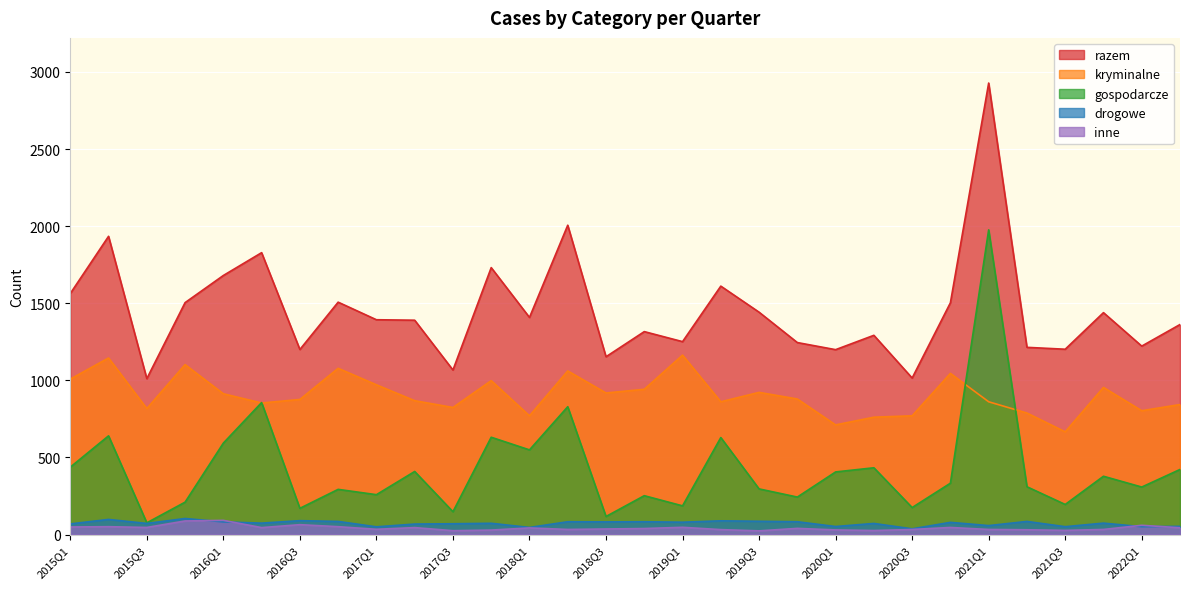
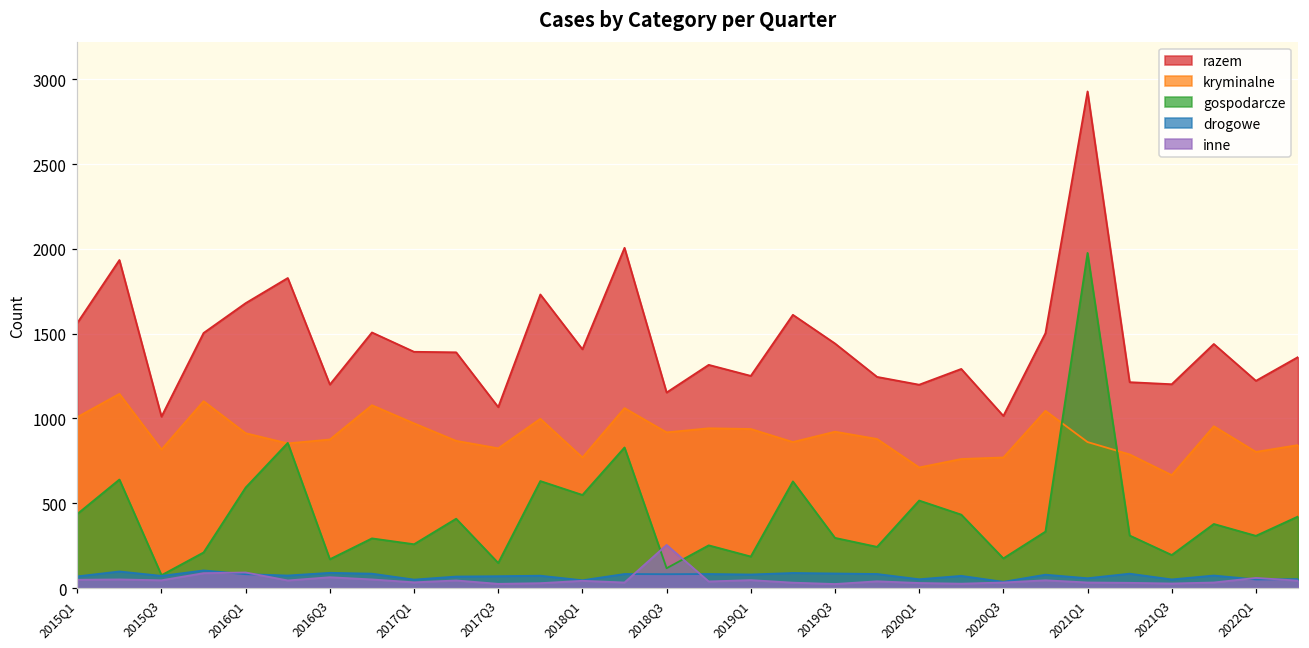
  {
    "razem": {
      "2015Q1": 1560,
      "2015Q3": 1010,
      "2016Q1": 1680,
      "2016Q3": 1200,
      "2017Q1": 1390,
      "2017Q3": 1070,
      "2018Q1": 1410,
      "2018Q3": 1150,
      "2019Q1": 1250,
      "2019Q3": 1440,
      "2020Q1": 1200,
      "2020Q3": 1020,
      "2021Q1": 2930,
      "2021Q3": 1200,
      "2022Q1": 1220
    },
    "kryminalne": {
      "2015Q1": 1010,
      "2015Q3": 820,
      "2016Q1": 910,
      "2016Q3": 880,
      "2017Q1": 970,
      "2017Q3": 820,
      "2018Q1": 770,
      "2018Q3": 920,
-     "2019Q1": 1160,
+     "2019Q1": 940,
      "2019Q3": 920,
      "2020Q1": 710,
      "2020Q3": 770,
      "2021Q1": 860,
      "2021Q3": 670,
      "2022Q1": 800
    },
    "gospodarcze": {
      "2015Q1": 440,
      "2016Q1": 590,
      "2016Q3": 170,
      "2017Q1": 260,
      "2017Q3": 150,
      "2018Q1": 550,
      "2018Q3": 120,
      "2019Q1": 190,
      "2019Q3": 300,
-     "2020Q1": 410,
+     "2020Q1": 520,
      "2020Q3": 180,
      "2021Q1": 1980,
      "2021Q3": 200,
      "2022Q1": 310
    },
    "drogowe": {
      "2015Q1": 70,
      "2016Q3": 90,
      "2017Q3": 70,
      "2018Q3": 80,
      "2019Q1": 80,
      "2019Q3": 90,
      "2020Q1": 50,
      "2021Q1": 60,
      "2021Q3": 50
    },
    "inne": {
      "2015Q1": 50,
      "2015Q3": 50,
      "2016Q3": 60,
      "2017Q3": 30,
-     "2018Q3": 40,
+     "2018Q3": 250,
      "2019Q1": 50,
      "2019Q3": 20,
      "2020Q1": 30,
      "2021Q1": 30,
      "2021Q3": 30
    }
  }
